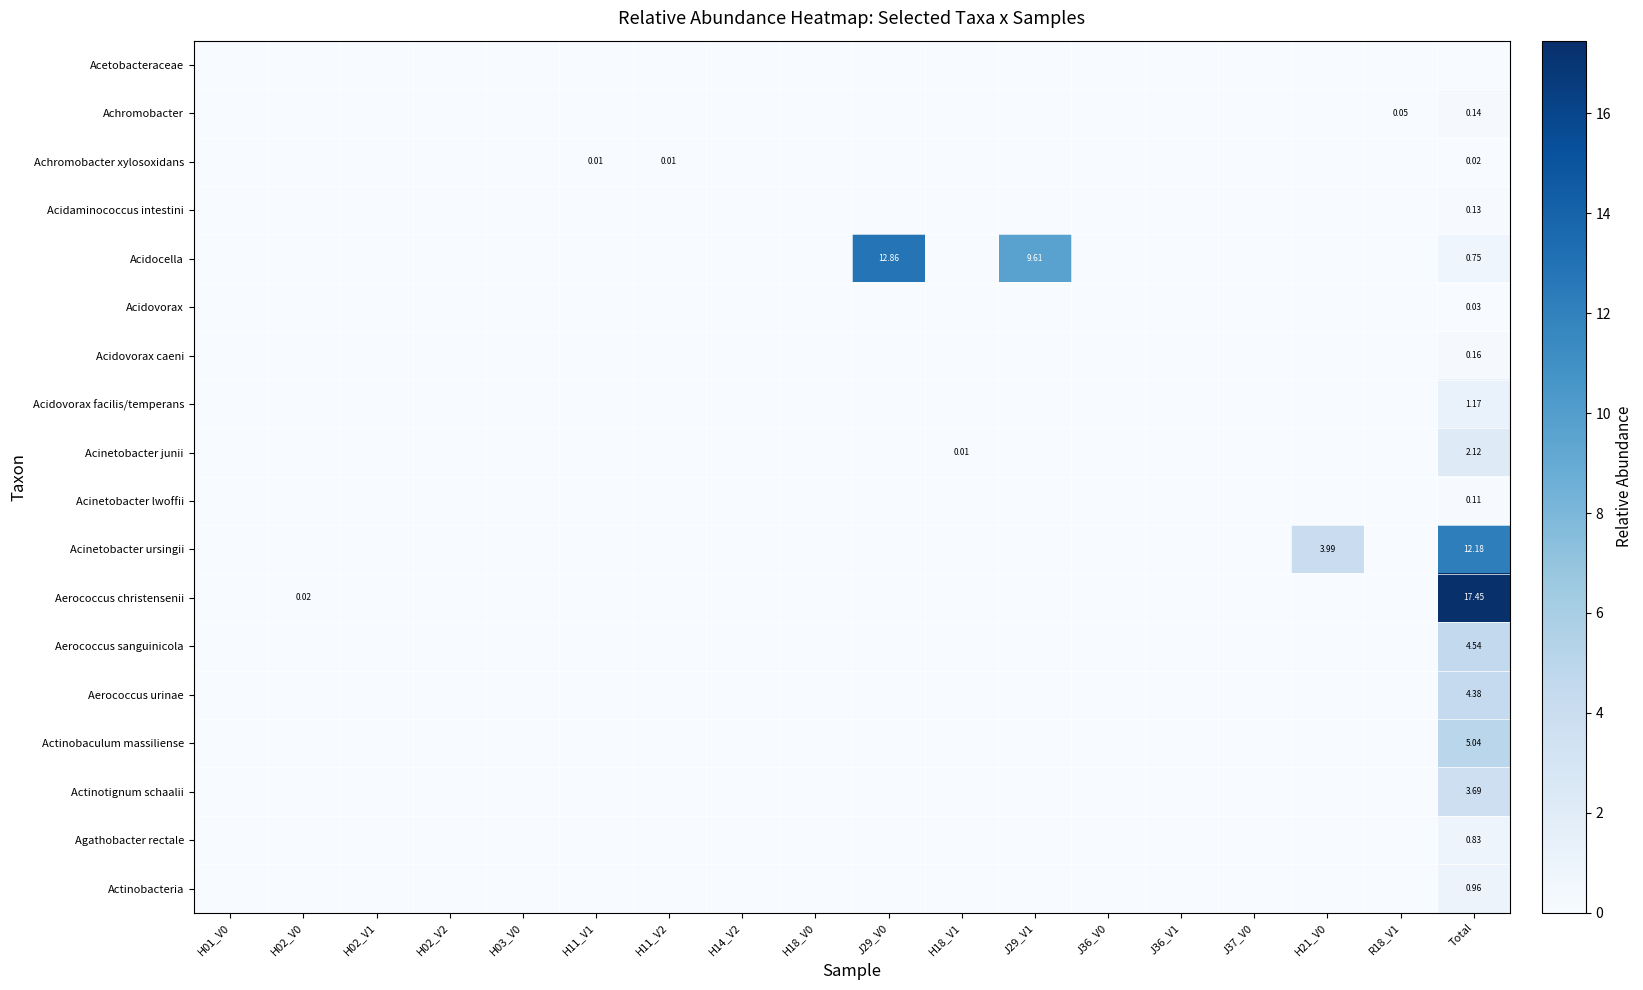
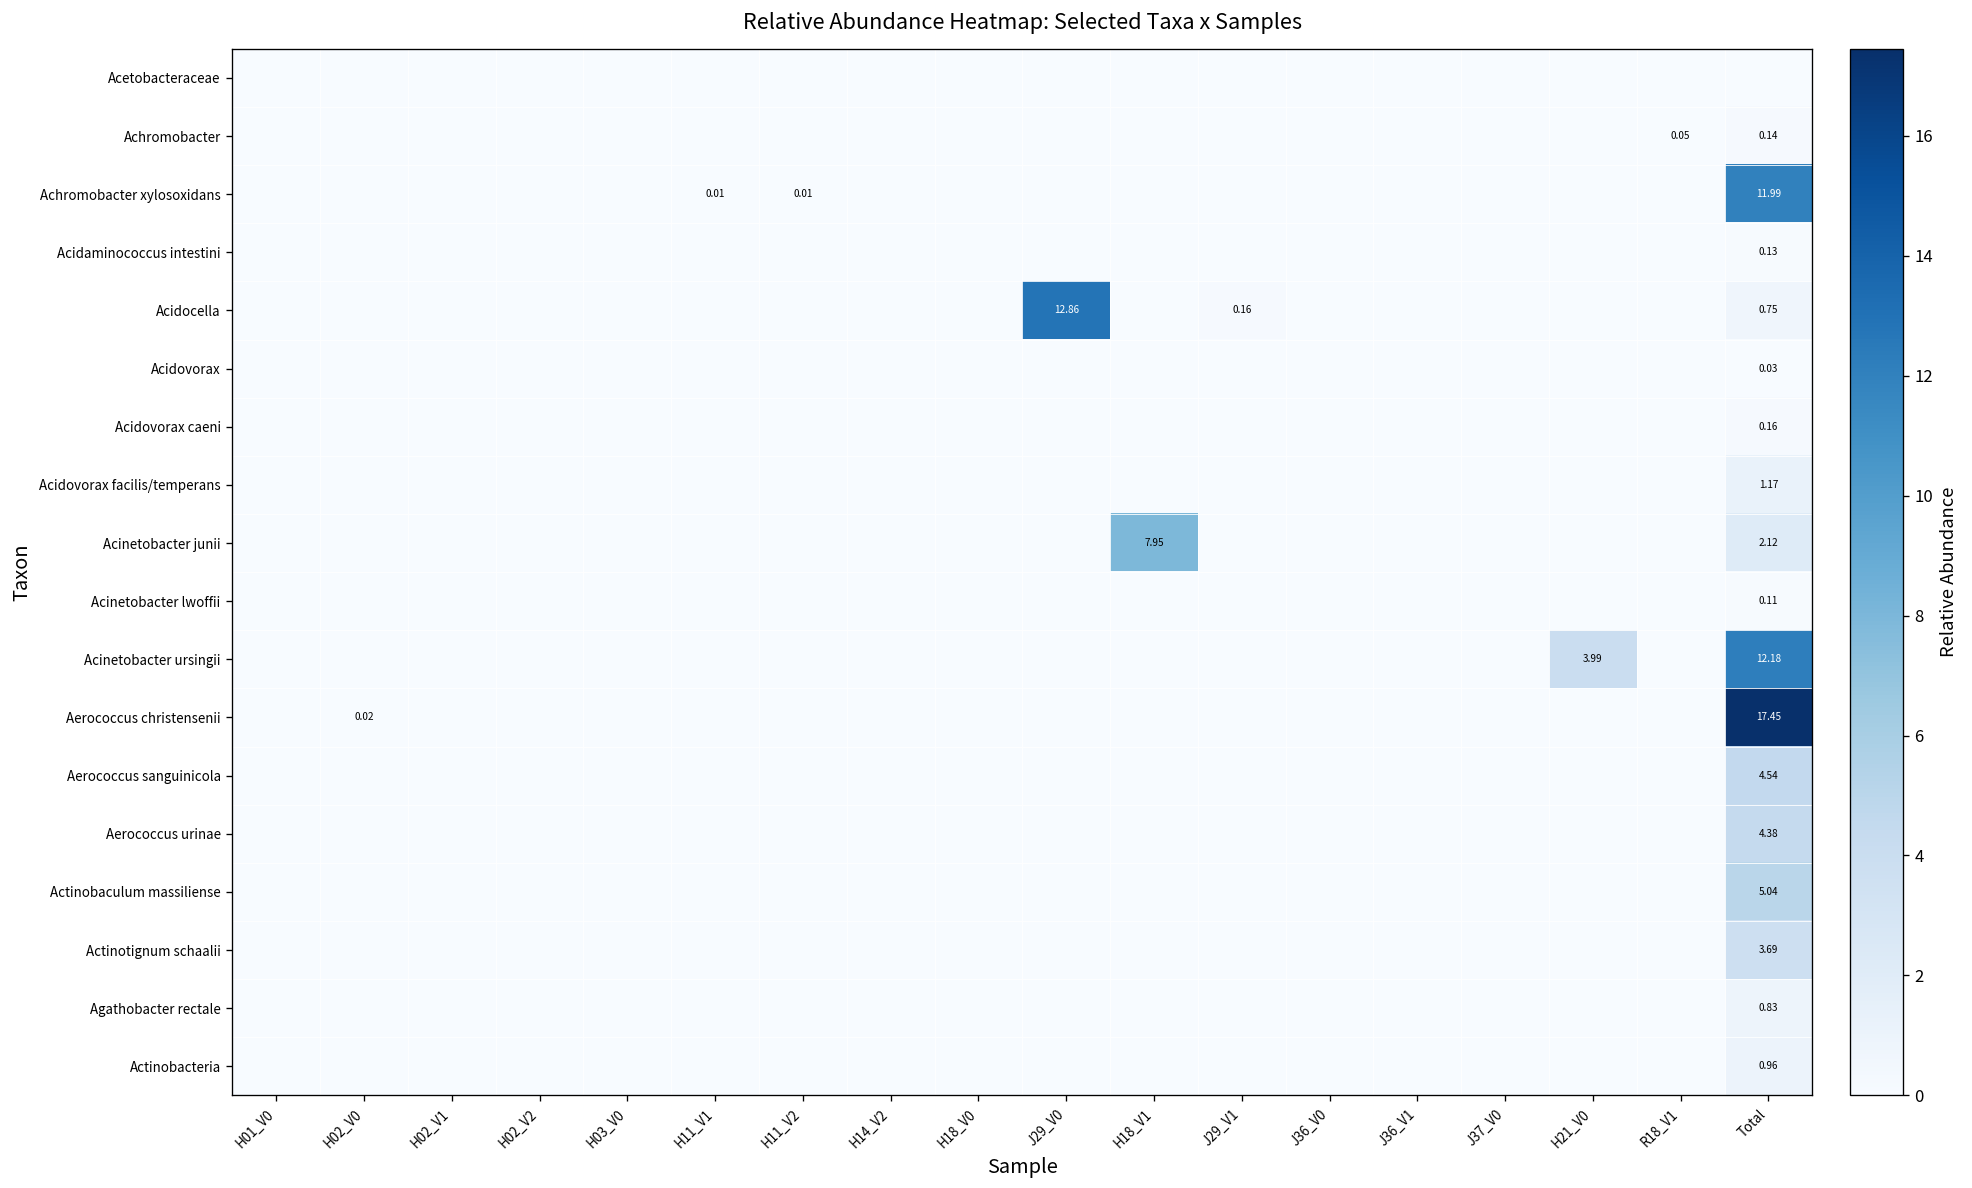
  {
    "Achromobacter": {
      "R18_V1": 0.05,
      "Total": 0.14
    },
    "Achromobacter xylosoxidans": {
      "H11_V1": 0.01,
      "H11_V2": 0.01,
-     "Total": 0.02
+     "Total": 11.99
    },
    "Acidaminococcus intestini": {
      "Total": 0.13
    },
    "Acidocella": {
      "J29_V0": 12.86,
-     "J29_V1": 9.61,
+     "J29_V1": 0.16,
      "Total": 0.75
    },
    "Acidovorax": {
      "Total": 0.03
    },
    "Acidovorax caeni": {
      "Total": 0.16
    },
    "Acidovorax facilis/temperans": {
      "Total": 1.17
    },
    "Acinetobacter junii": {
-     "H18_V1": 0.01,
+     "H18_V1": 7.95,
      "Total": 2.12
    },
    "Acinetobacter lwoffii": {
      "Total": 0.11
    },
    "Acinetobacter ursingii": {
      "H21_V0": 3.99,
      "Total": 12.18
    },
    "Aerococcus christensenii": {
      "H02_V0": 0.02,
      "Total": 17.45
    },
    "Aerococcus sanguinicola": {
      "Total": 4.54
    },
    "Aerococcus urinae": {
      "Total": 4.38
    },
    "Actinobaculum massiliense": {
      "Total": 5.04
    },
    "Actinotignum schaalii": {
      "Total": 3.69
    },
    "Agathobacter rectale": {
      "Total": 0.83
    },
    "Actinobacteria": {
      "Total": 0.96
    }
  }
